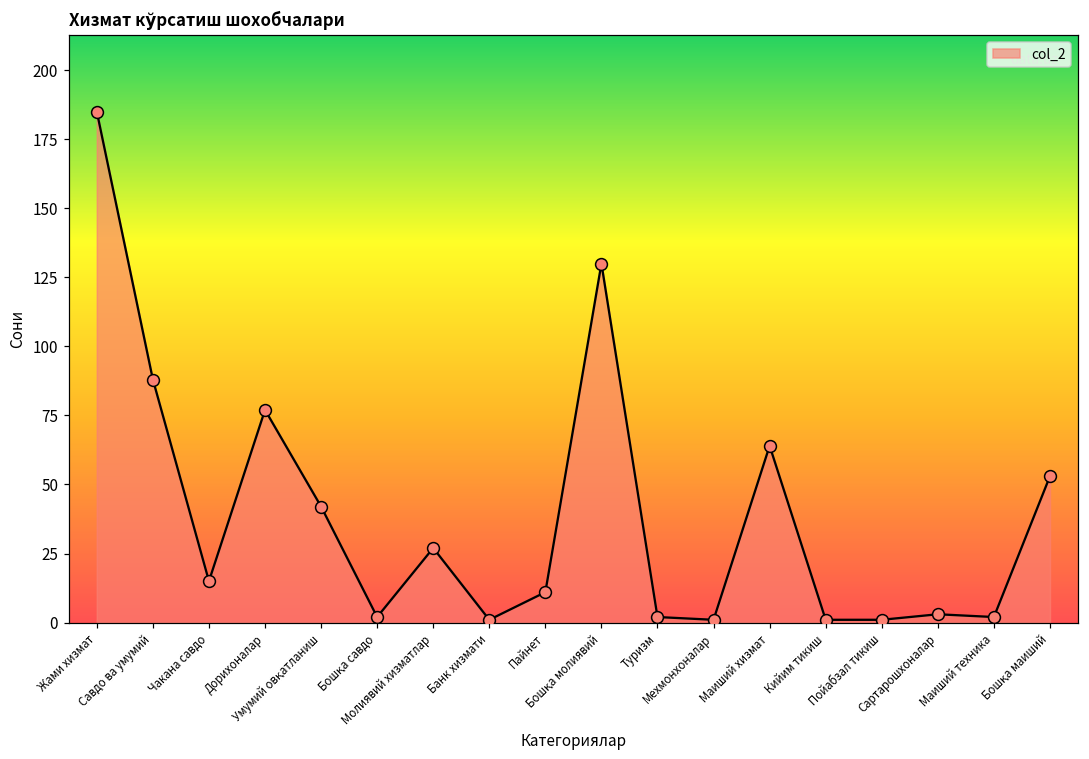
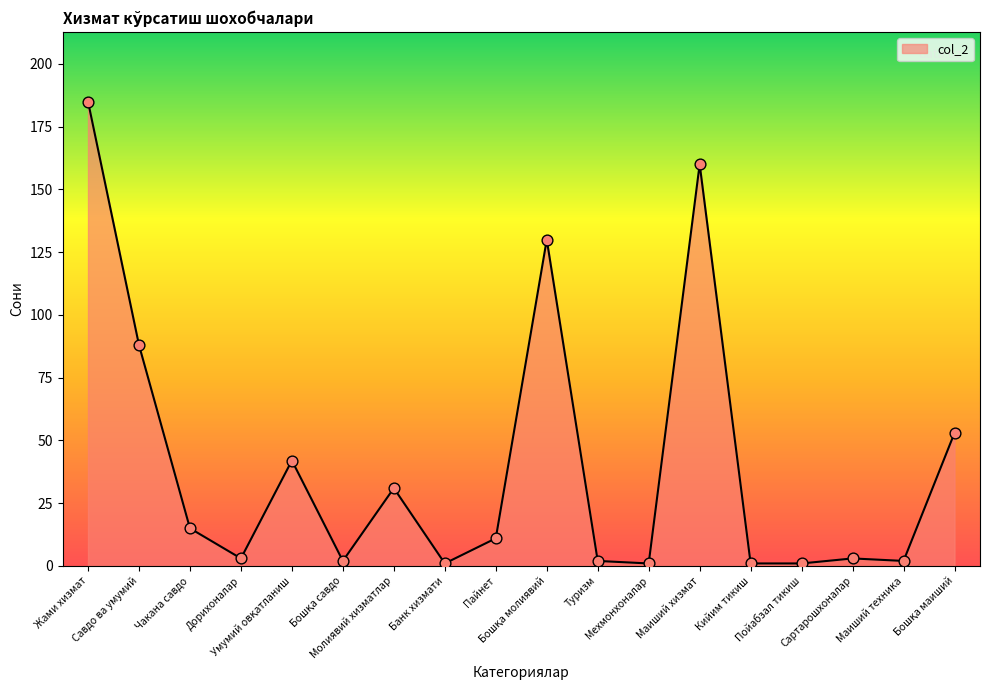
  {
    "Жами хизмат": 185,
    "Савдо ва умумий": 88,
    "Чакана савдо": 15,
-   "Дорихоналар": 77,
+   "Дорихоналар": 3,
    "Умумий овқатланиш": 42,
    "Бошқа савдо": 2,
-   "Молиявий хизматлар": 27,
+   "Молиявий хизматлар": 31,
    "Банк хизмати": 1,
    "Пайнет": 11,
    "Бошқа молиявий": 130,
    "Туризм": 2,
    "Мехмонхоналар": 1,
-   "Маиший хизмат": 64,
+   "Маиший хизмат": 160,
    "Кийим тикиш": 1,
    "Пойабзал тикиш": 1,
    "Сартарошхоналар": 3,
    "Маиший техника": 2,
    "Бошқа маиший": 53
  }
